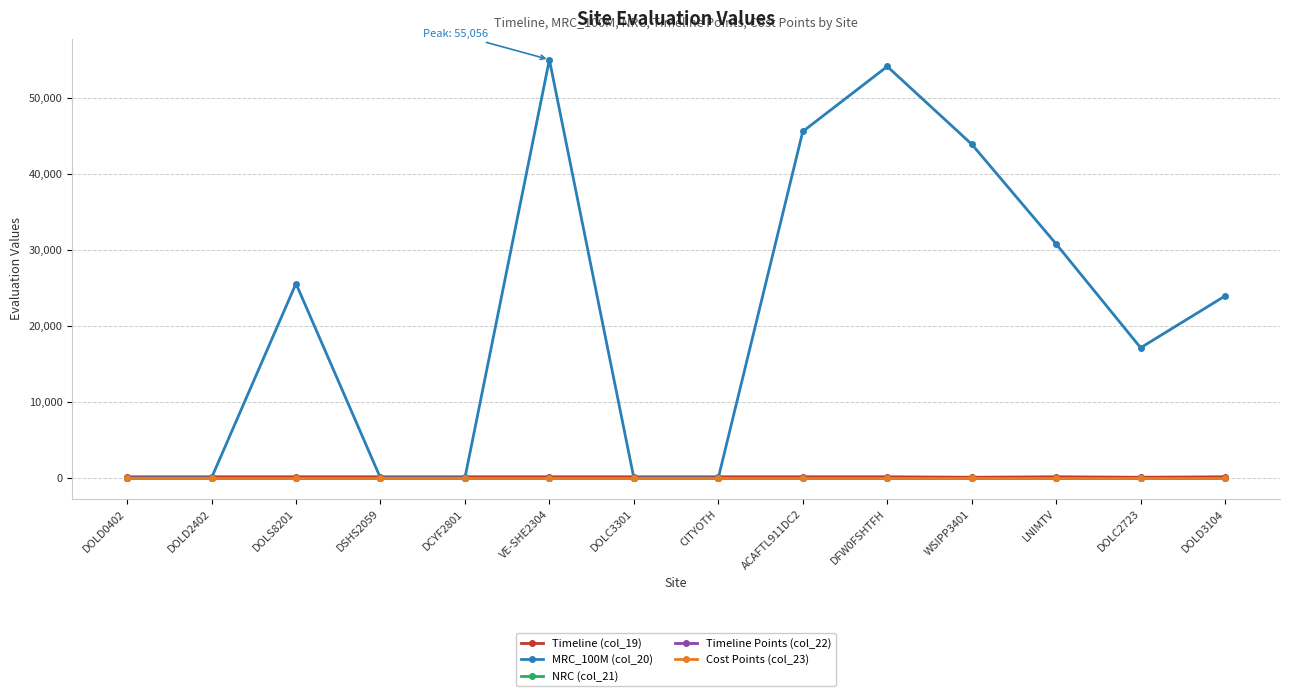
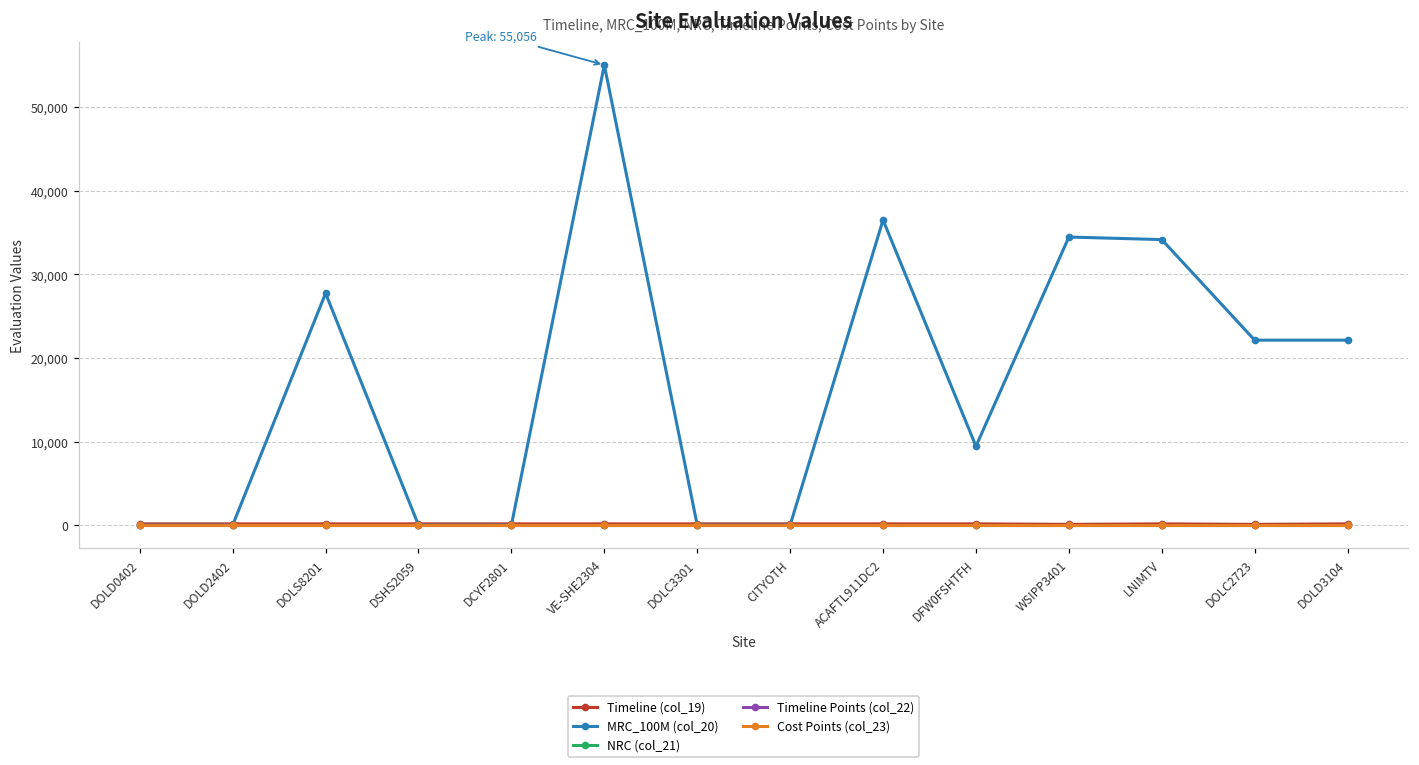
  {
    "MRC_100M (col_20)": {
-     "DOLS8201": "26,000",
-     "ACAFTL911DC2": "46,000",
-     "DFW0FSHTFH": "54,000",
-     "WSIPP3401": "44,000",
-     "LNIMTV": "31,000",
-     "DOLC2723": "17,000",
-     "DOLD3104": "24,000"
+     "DOLS8201": "28,000",
+     "ACAFTL911DC2": "37,000",
+     "DFW0FSHTFH": "9,000",
+     "WSIPP3401": "34,000",
+     "LNIMTV": "34,000",
+     "DOLC2723": "22,000",
+     "DOLD3104": "22,000"
    }
  }
